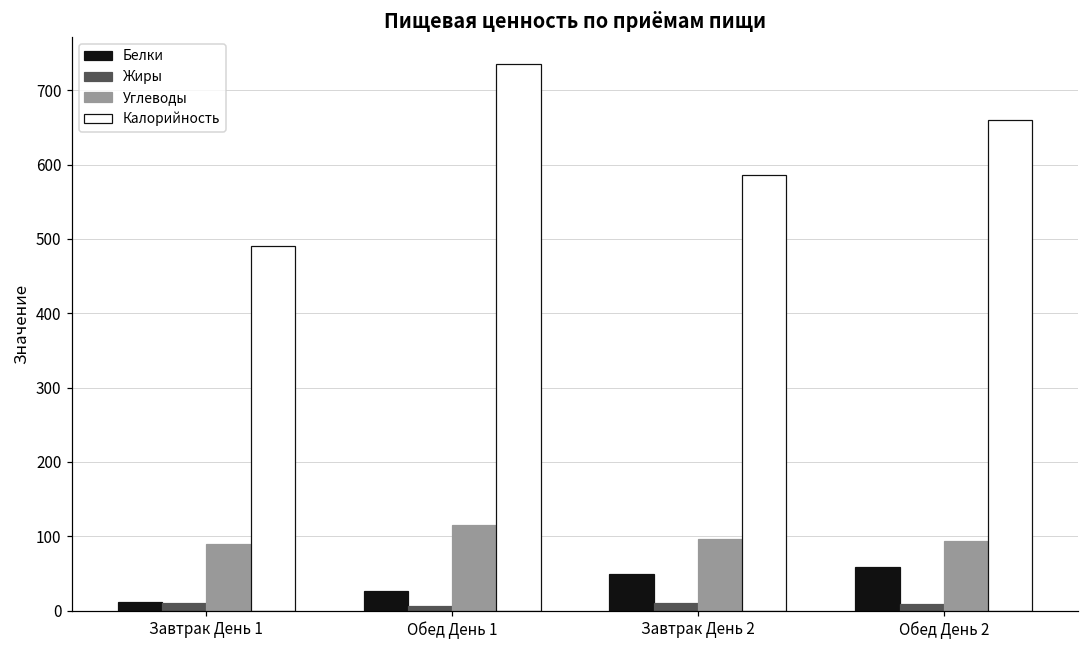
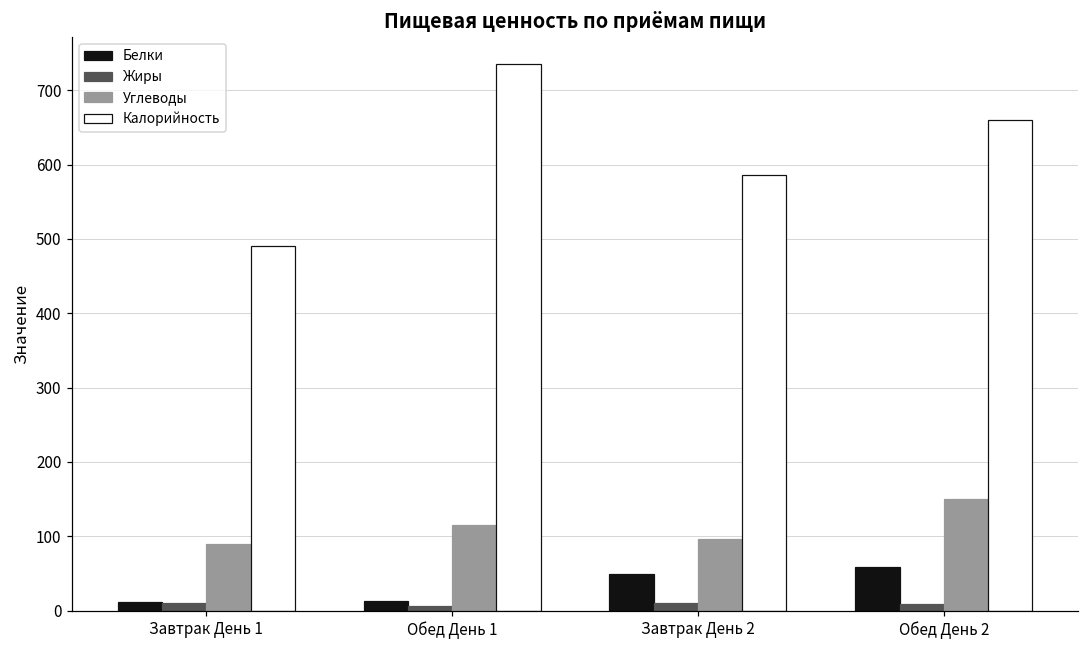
  {
    "Белки": {
      "Завтрак День 1": 10,
-     "Обед День 1": 30,
+     "Обед День 1": 10,
      "Завтрак День 2": 50,
      "Обед День 2": 60
    },
    "Жиры": {
      "Завтрак День 1": 10,
      "Обед День 1": 10,
      "Завтрак День 2": 10,
      "Обед День 2": 10
    },
    "Углеводы": {
      "Завтрак День 1": 90,
      "Обед День 1": 120,
      "Завтрак День 2": 100,
-     "Обед День 2": 90
+     "Обед День 2": 150
    },
    "Калорийность": {
      "Завтрак День 1": 490,
      "Обед День 1": 740,
      "Завтрак День 2": 590,
      "Обед День 2": 660
    }
  }
